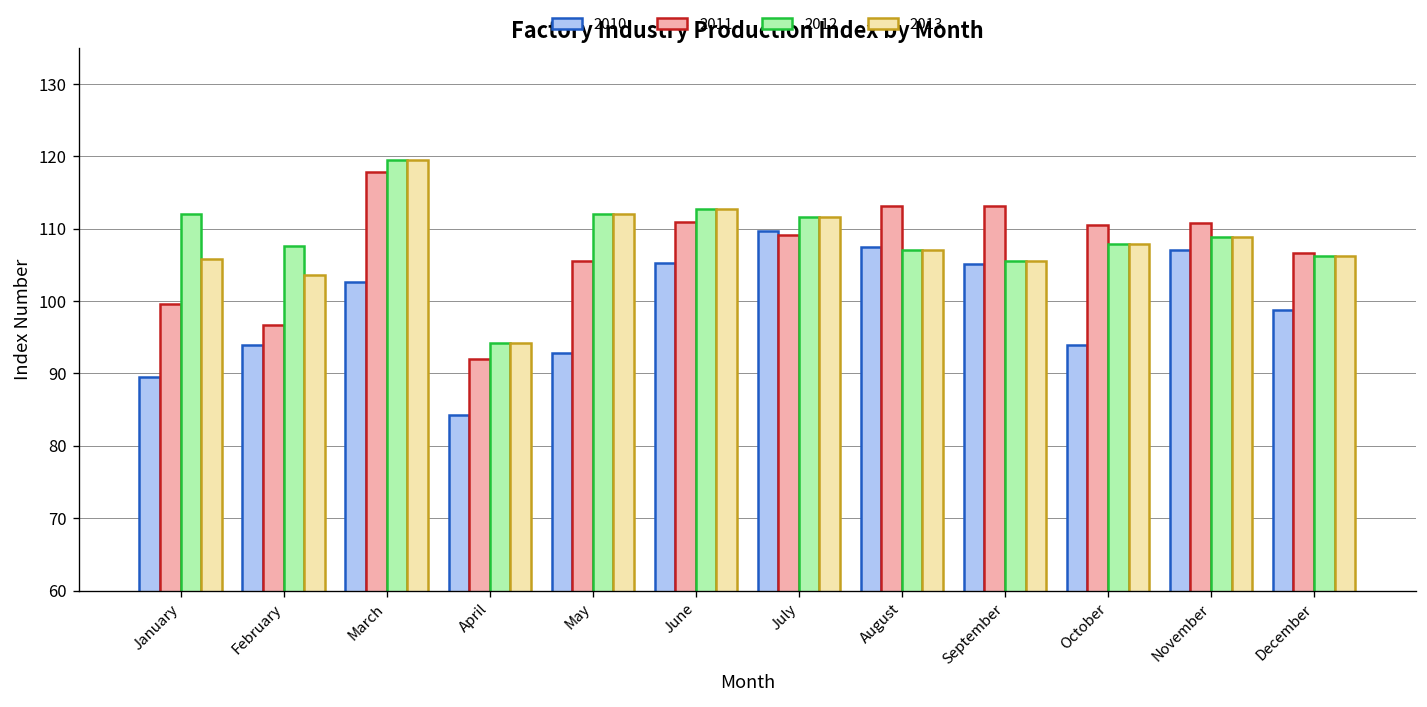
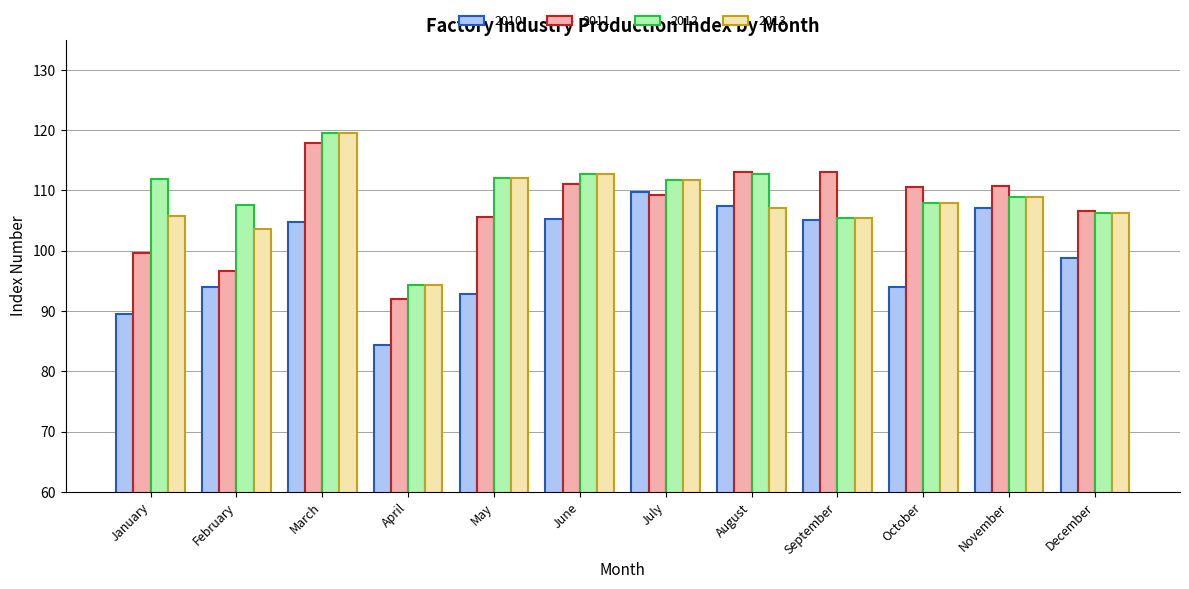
  {
    "2010": {
      "January": 90,
      "February": 94,
-     "March": 103,
+     "March": 105,
      "April": 84,
      "May": 93,
      "June": 105,
      "July": 110,
      "August": 107,
      "September": 105,
      "October": 94,
      "November": 107,
      "December": 99
    },
    "2012": {
      "January": 112,
      "February": 108,
      "March": 120,
      "April": 94,
      "May": 112,
      "June": 113,
      "July": 112,
-     "August": 107,
+     "August": 113,
      "September": 105,
      "October": 108,
      "November": 109,
      "December": 106
    }
  }
